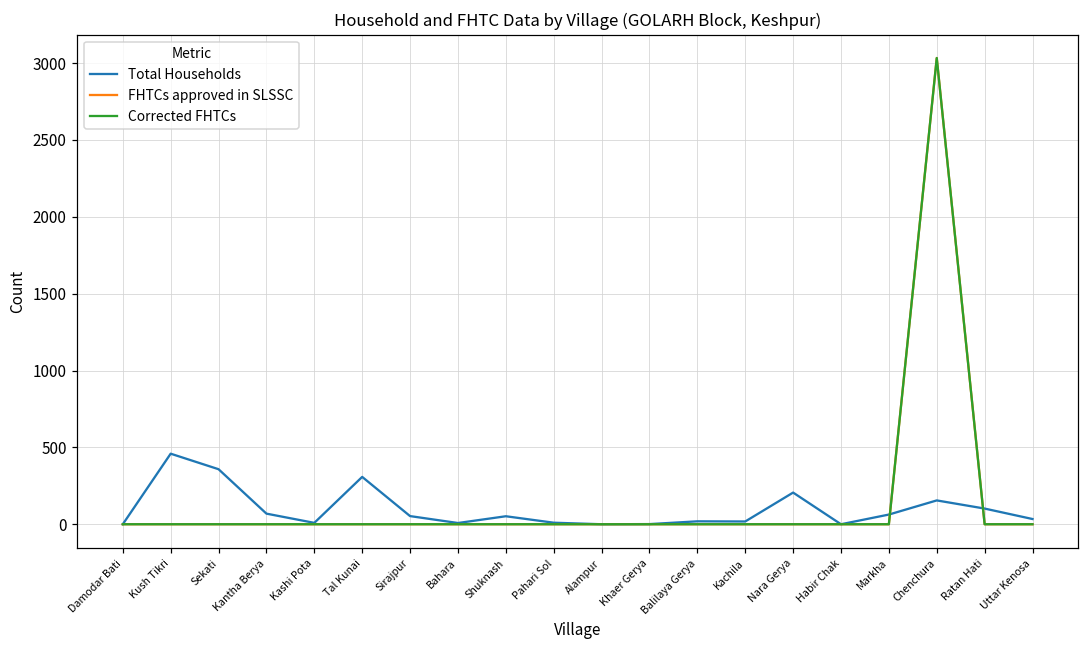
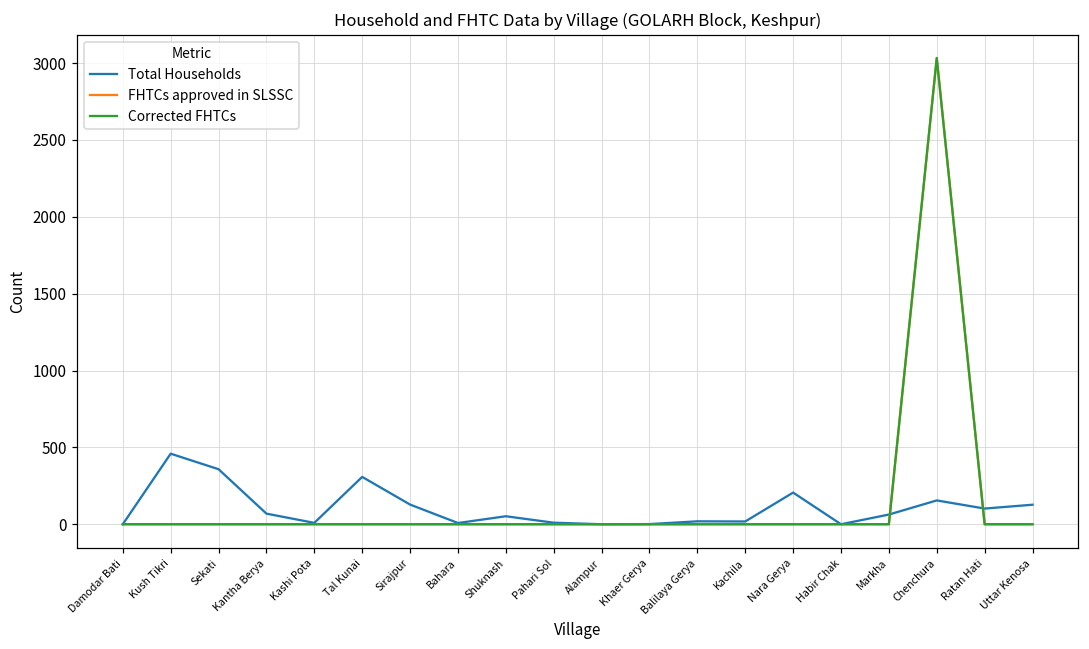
  {
    "Total Households": {
      "Kush Tikri": 460,
      "Sekati": 360,
      "Kantha Berya": 70,
      "Tal Kunai": 310,
-     "Sirajpur": 50,
+     "Sirajpur": 130,
      "Shuknash": 50,
      "Balilaya Gerya": 20,
      "Nara Gerya": 210,
      "Markha": 60,
      "Chenchura": 160,
      "Ratan Hati": 100,
-     "Uttar Kenosa": 30
+     "Uttar Kenosa": 130
    },
    "Corrected FHTCs": {
      "Kush Tikri": 0,
      "Sekati": 0,
      "Kantha Berya": 0,
      "Tal Kunai": 0,
      "Sirajpur": 0,
      "Shuknash": 0,
      "Balilaya Gerya": 0,
      "Nara Gerya": 0,
      "Markha": 0,
      "Chenchura": 3030,
      "Ratan Hati": 0,
      "Uttar Kenosa": 0
    }
  }
